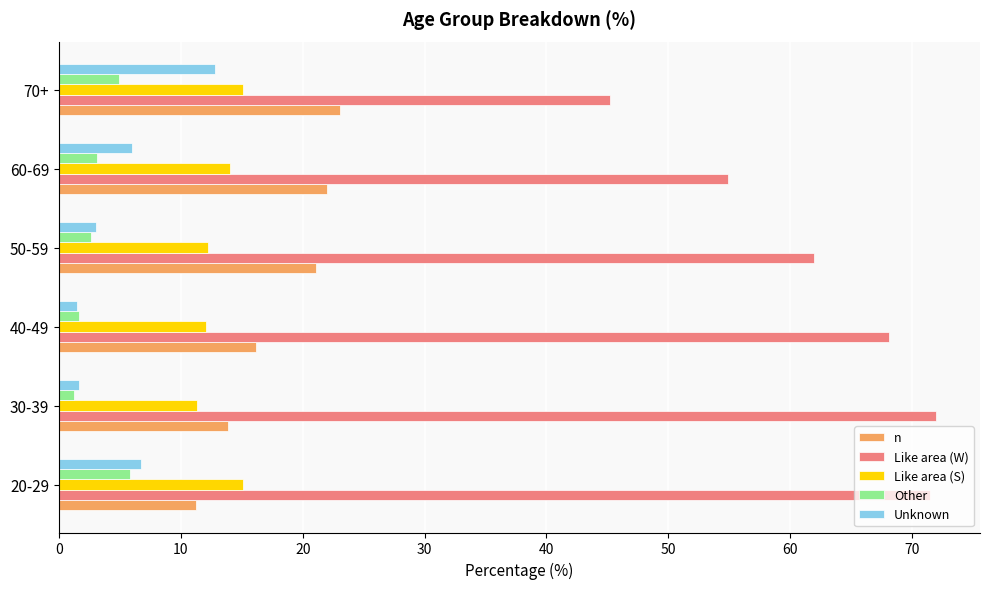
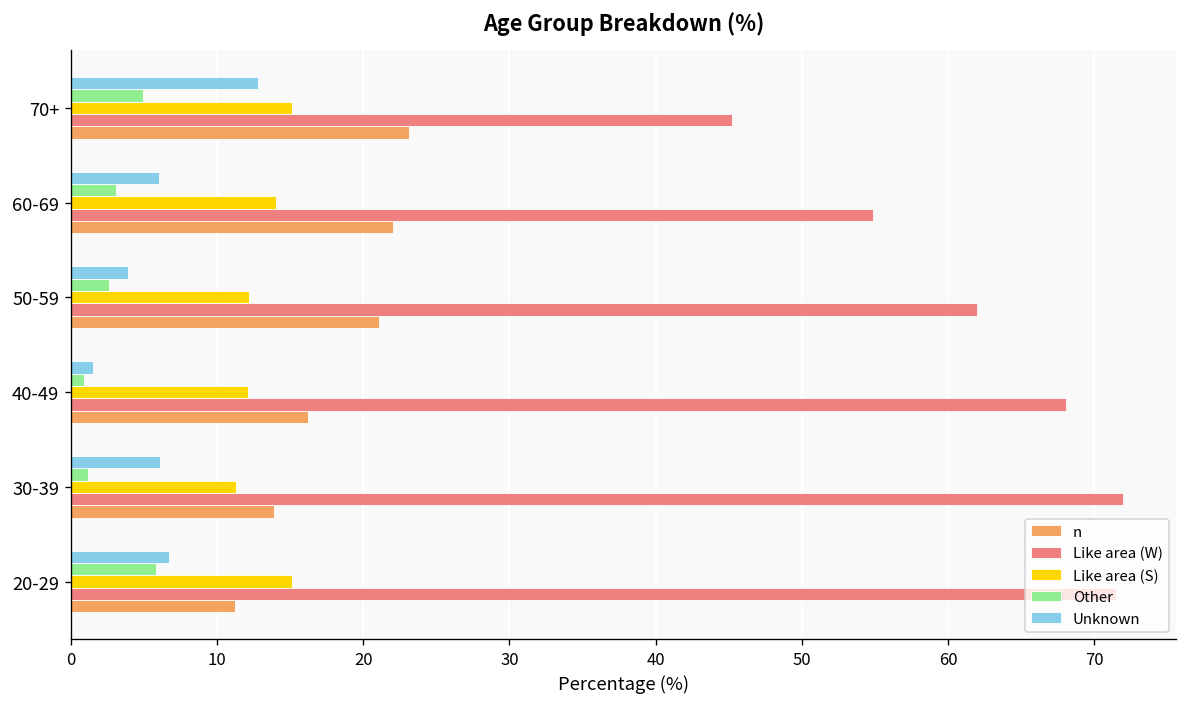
  {
    "Like area (S)": {
      "70+": 15.1,
      "60-69": 14.0,
      "50-59": 12.2,
      "40-49": 12.1,
      "30-39": 11.3,
      "20-29": 15.1
    },
    "Other": {
      "70+": 4.9,
      "60-69": 3.1,
      "50-59": 2.6,
-     "40-49": 1.6,
+     "40-49": 0.9,
      "30-39": 1.2,
      "20-29": 5.8
    },
    "Unknown": {
      "70+": 12.8,
      "60-69": 6.0,
-     "50-59": 3.0,
+     "50-59": 3.9,
      "40-49": 1.5,
-     "30-39": 1.6,
+     "30-39": 6.1,
      "20-29": 6.7
    }
  }
